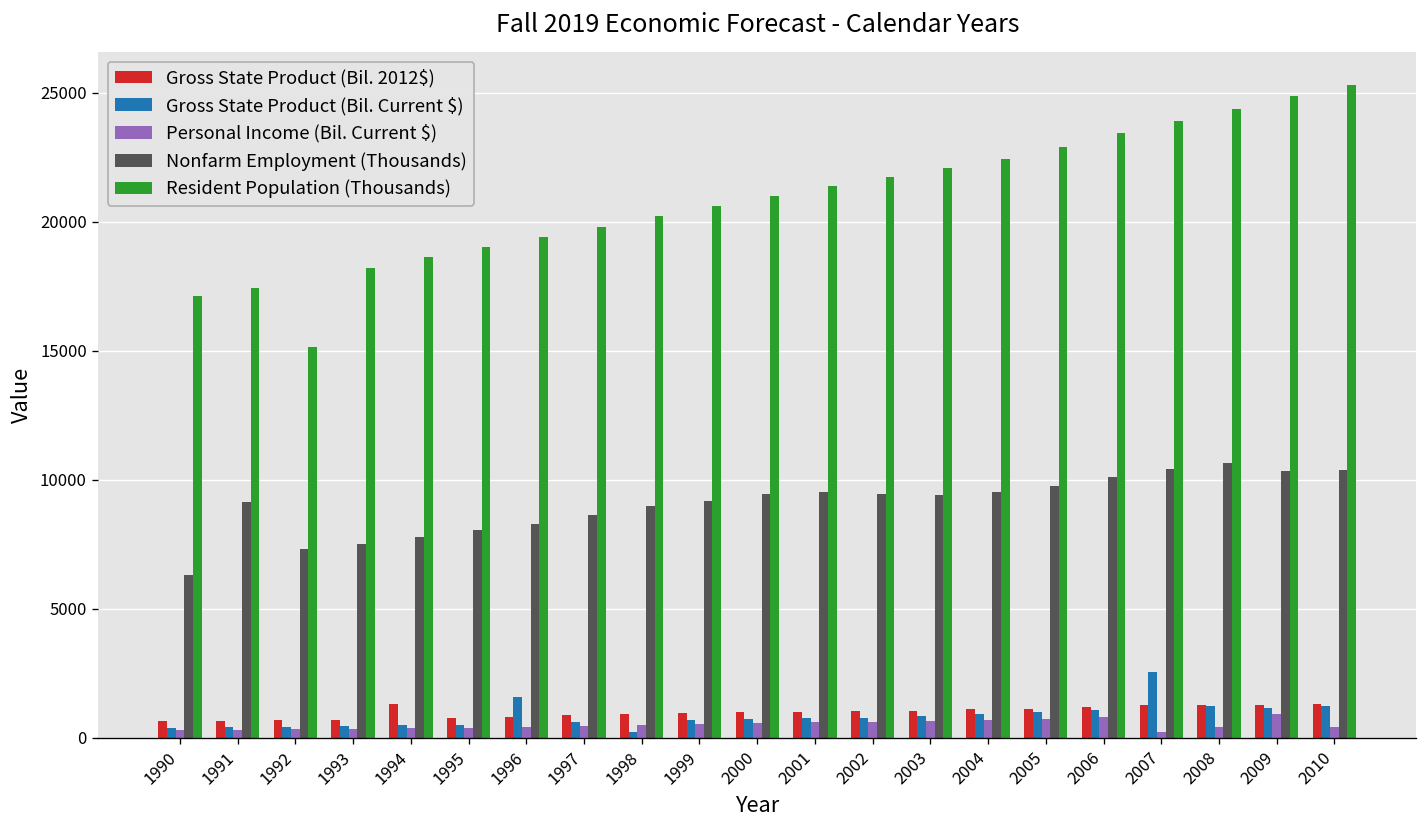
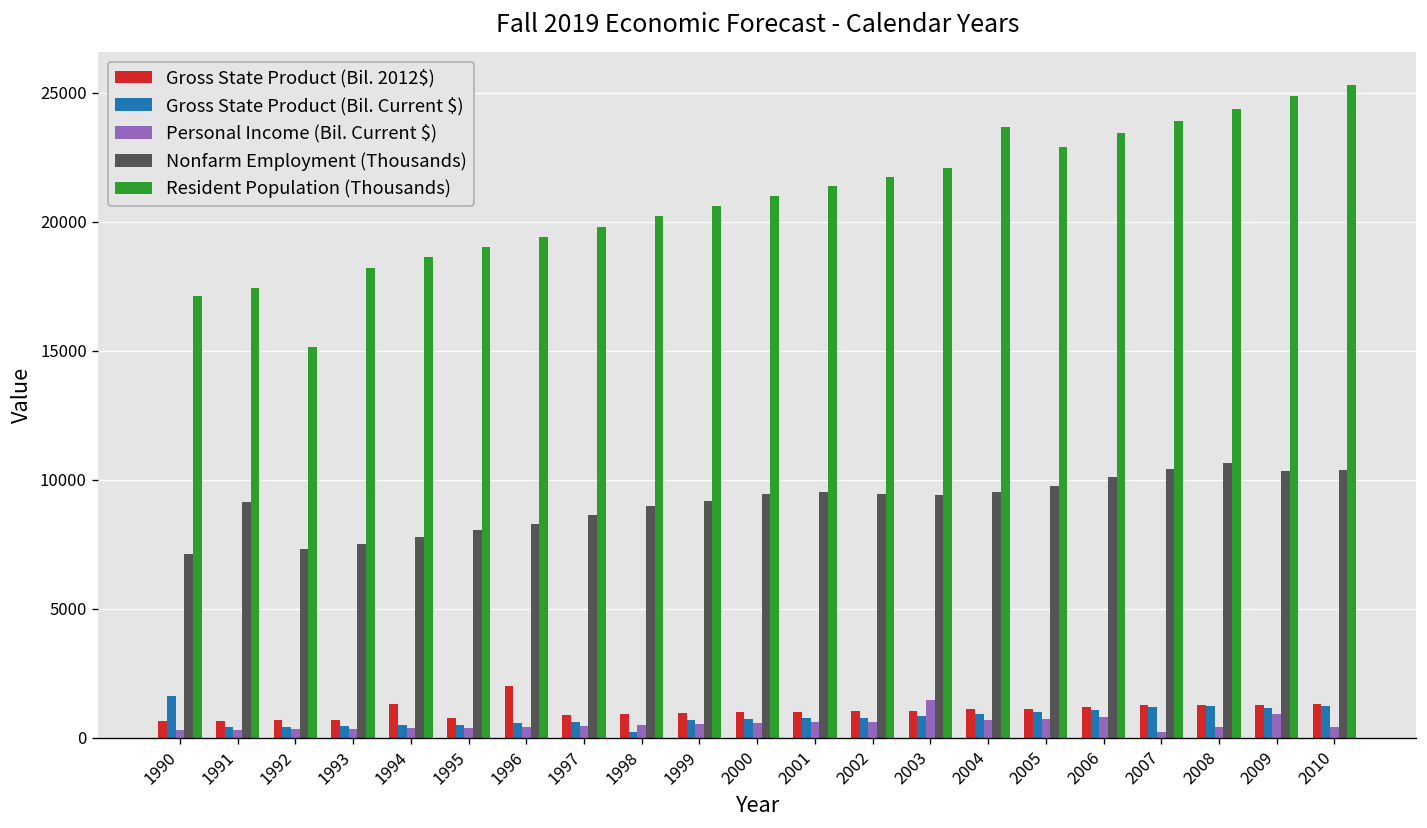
  {
    "Gross State Product (Bil. 2012$)": {
      "1990": 600,
      "1991": 600,
      "1992": 700,
      "1993": 700,
      "1994": 1300,
      "1995": 800,
-     "1996": 800,
+     "1996": 2000,
      "1997": 900,
      "1998": 900,
      "1999": 1000,
      "2000": 1000,
      "2001": 1000,
      "2002": 1000,
      "2003": 1000,
      "2004": 1100,
      "2005": 1100,
      "2006": 1200,
      "2007": 1300,
      "2008": 1300,
      "2009": 1300,
      "2010": 1300
    },
    "Gross State Product (Bil. Current $)": {
-     "1990": 400,
+     "1990": 1600,
      "1991": 400,
      "1992": 400,
      "1993": 500,
      "1994": 500,
      "1995": 500,
-     "1996": 1600,
+     "1996": 600,
      "1997": 600,
      "1998": 200,
      "1999": 700,
      "2000": 700,
      "2001": 800,
      "2002": 800,
      "2003": 800,
      "2004": 900,
      "2005": 1000,
      "2006": 1100,
-     "2007": 2600,
+     "2007": 1200,
      "2008": 1200,
      "2009": 1200,
      "2010": 1200
    },
    "Personal Income (Bil. Current $)": {
      "1990": 300,
      "1991": 300,
      "1992": 300,
      "1993": 400,
      "1994": 400,
      "1995": 400,
      "1996": 400,
      "1997": 500,
      "1998": 500,
      "1999": 500,
      "2000": 600,
      "2001": 600,
      "2002": 600,
-     "2003": 700,
+     "2003": 1500,
      "2004": 700,
      "2005": 700,
      "2006": 800,
      "2007": 200,
      "2008": 400,
      "2009": 900,
      "2010": 400
    },
    "Nonfarm Employment (Thousands)": {
-     "1990": 6300,
+     "1990": 7100,
      "1991": 9200,
      "1992": 7300,
      "1993": 7500,
      "1994": 7800,
      "1995": 8100,
      "1996": 8300,
      "1997": 8600,
      "1998": 9000,
      "1999": 9200,
      "2000": 9500,
      "2001": 9500,
      "2002": 9400,
      "2003": 9400,
      "2004": 9500,
      "2005": 9800,
      "2006": 10100,
      "2007": 10400,
      "2008": 10600,
      "2009": 10300,
      "2010": 10400
    },
    "Resident Population (Thousands)": {
      "1990": 17100,
      "1991": 17400,
      "1992": 15200,
      "1993": 18200,
      "1994": 18600,
      "1995": 19000,
      "1996": 19400,
      "1997": 19800,
      "1998": 20200,
      "1999": 20600,
      "2000": 21000,
      "2001": 21400,
      "2002": 21700,
      "2003": 22100,
-     "2004": 22400,
+     "2004": 23700,
      "2005": 22900,
      "2006": 23400,
      "2007": 23900,
      "2008": 24400,
      "2009": 24900,
      "2010": 25300
    }
  }
